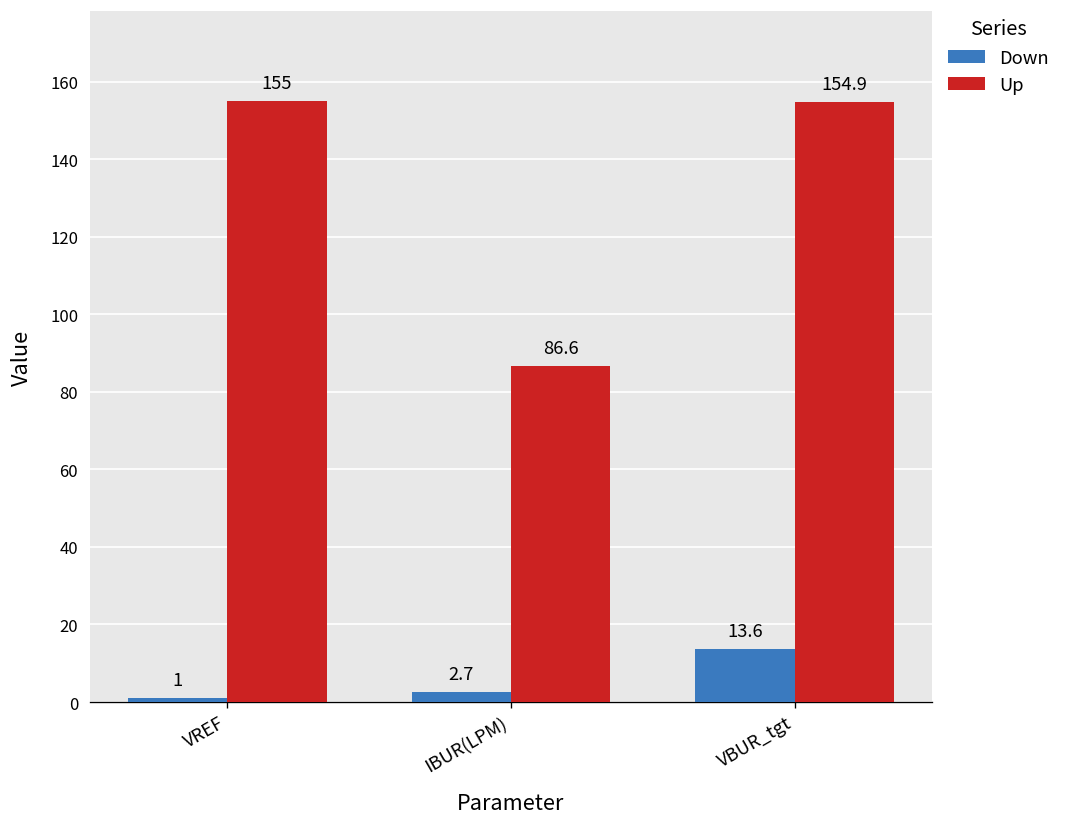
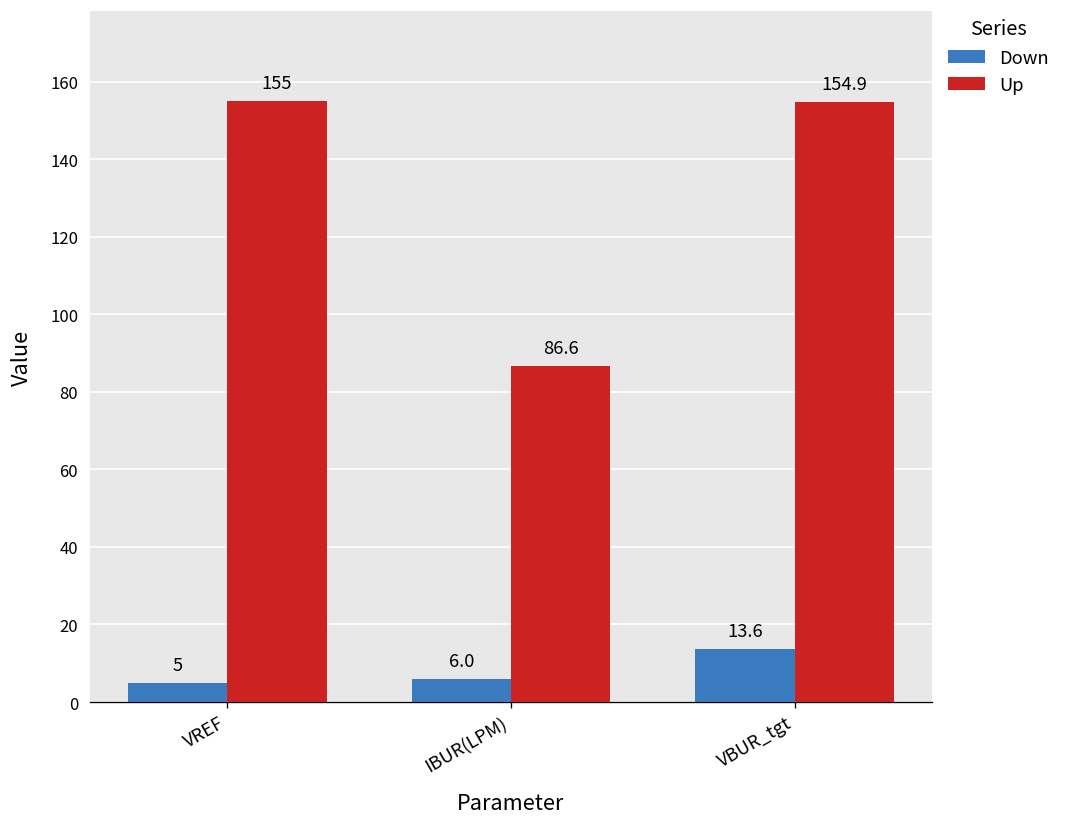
  {
    "Down": {
-     "VREF": 1,
-     "IBUR(LPM)": 2.7,
+     "VREF": 5,
+     "IBUR(LPM)": 6.0,
      "VBUR_tgt": 13.6
    },
    "Up": {
      "VREF": 155,
      "IBUR(LPM)": 86.6,
      "VBUR_tgt": 154.9
    }
  }
